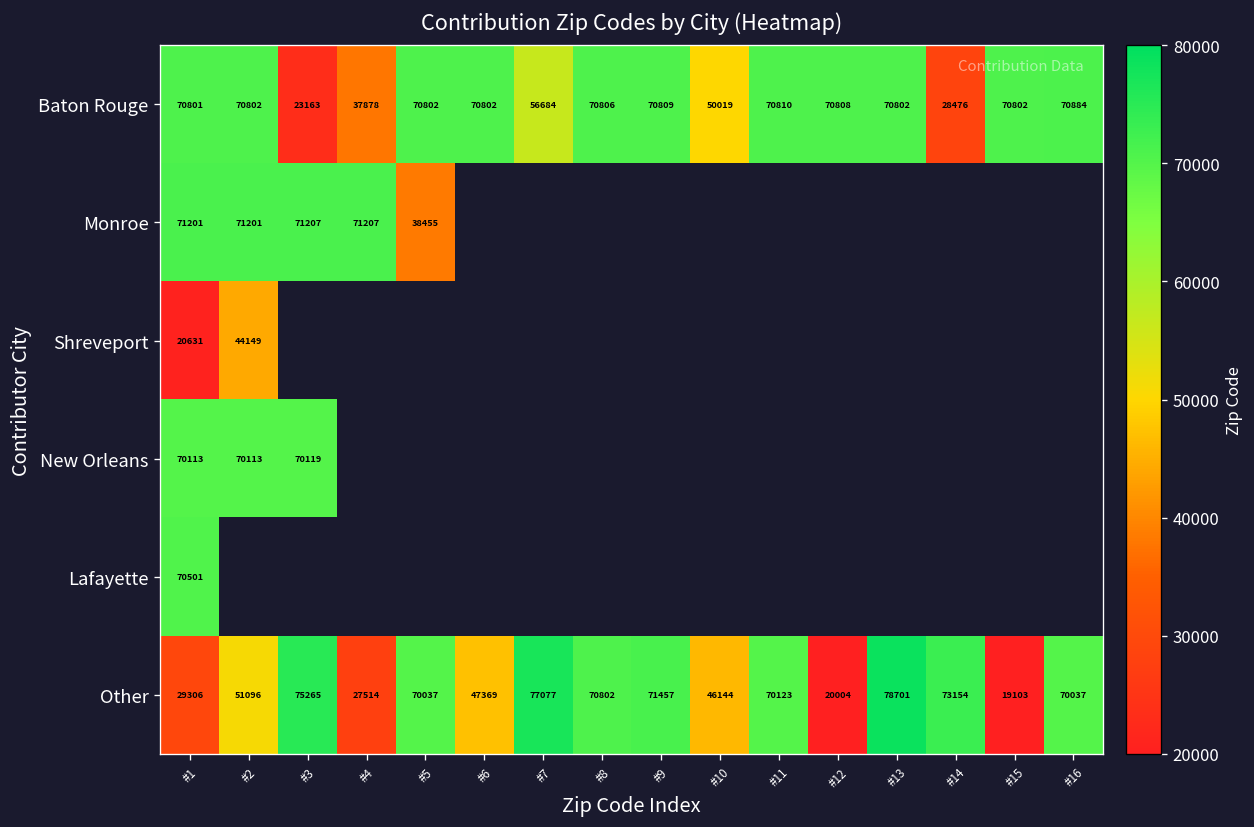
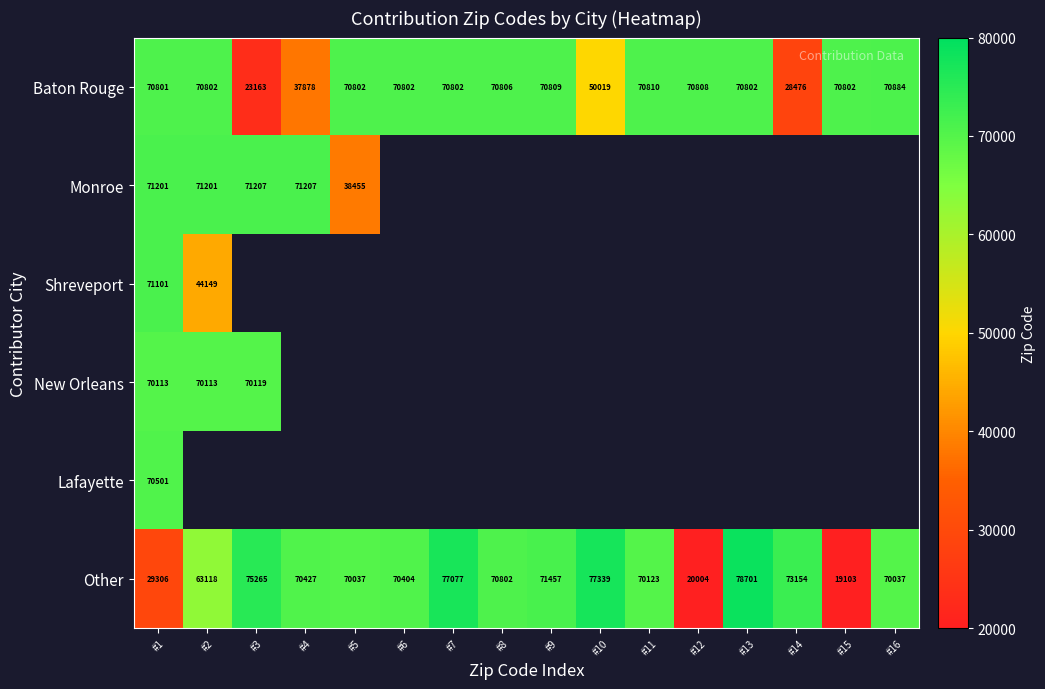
  {
    "Baton Rouge": {
      "#1": 70801,
      "#2": 70802,
      "#3": 23163,
      "#4": 37878,
      "#5": 70802,
      "#6": 70802,
-     "#7": 56684,
+     "#7": 70802,
      "#8": 70806,
      "#9": 70809,
      "#10": 50019,
      "#11": 70810,
      "#12": 70808,
      "#13": 70802,
      "#14": 28476,
      "#16": 70884
    },
    "Monroe": {
      "#1": 71201,
      "#2": 71201,
      "#3": 71207,
      "#4": 71207,
      "#5": 38455
    },
    "Shreveport": {
-     "#1": 20631,
+     "#1": 71101,
      "#2": 44149
    },
    "New Orleans": {
      "#1": 70113,
      "#2": 70113,
      "#3": 70119
    },
    "Lafayette": {
      "#1": 70501
    },
    "Other": {
      "#1": 29306,
-     "#2": 51096,
+     "#2": 63118,
      "#3": 75265,
-     "#4": 27514,
+     "#4": 70427,
      "#5": 70037,
-     "#6": 47369,
+     "#6": 70404,
      "#7": 77077,
      "#8": 70802,
      "#9": 71457,
-     "#10": 46144,
+     "#10": 77339,
      "#11": 70123,
      "#12": 20004,
      "#13": 78701,
      "#14": 73154,
      "#15": 19103,
      "#16": 70037
    }
  }
